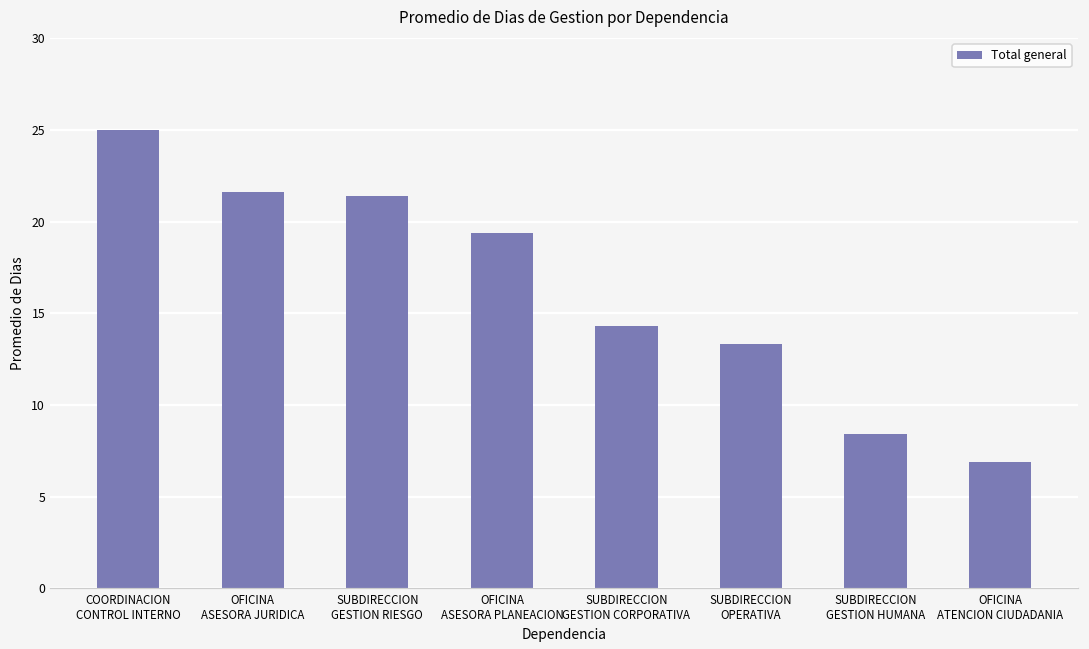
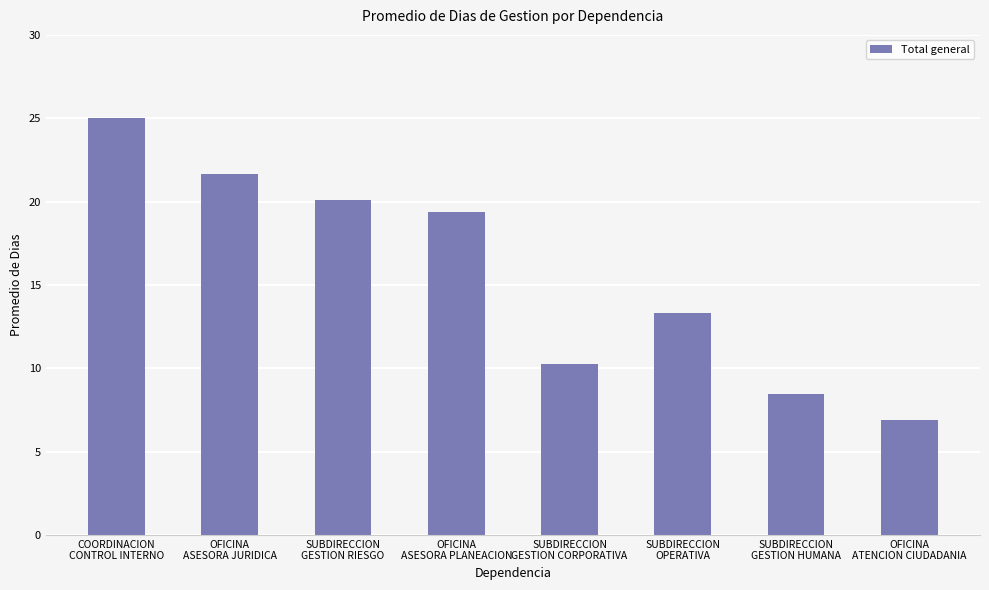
  {
    "COORDINACION CONTROL INTERNO": 25.0,
    "OFICINA ASESORA JURIDICA": 21.6,
-   "SUBDIRECCION GESTION RIESGO": 21.4,
+   "SUBDIRECCION GESTION RIESGO": 20.1,
    "OFICINA ASESORA PLANEACION": 19.4,
-   "SUBDIRECCION GESTION CORPORATIVA": 14.3,
+   "SUBDIRECCION GESTION CORPORATIVA": 10.2,
    "SUBDIRECCION OPERATIVA": 13.3,
    "SUBDIRECCION GESTION HUMANA": 8.4,
    "OFICINA ATENCION CIUDADANIA": 6.9
  }
